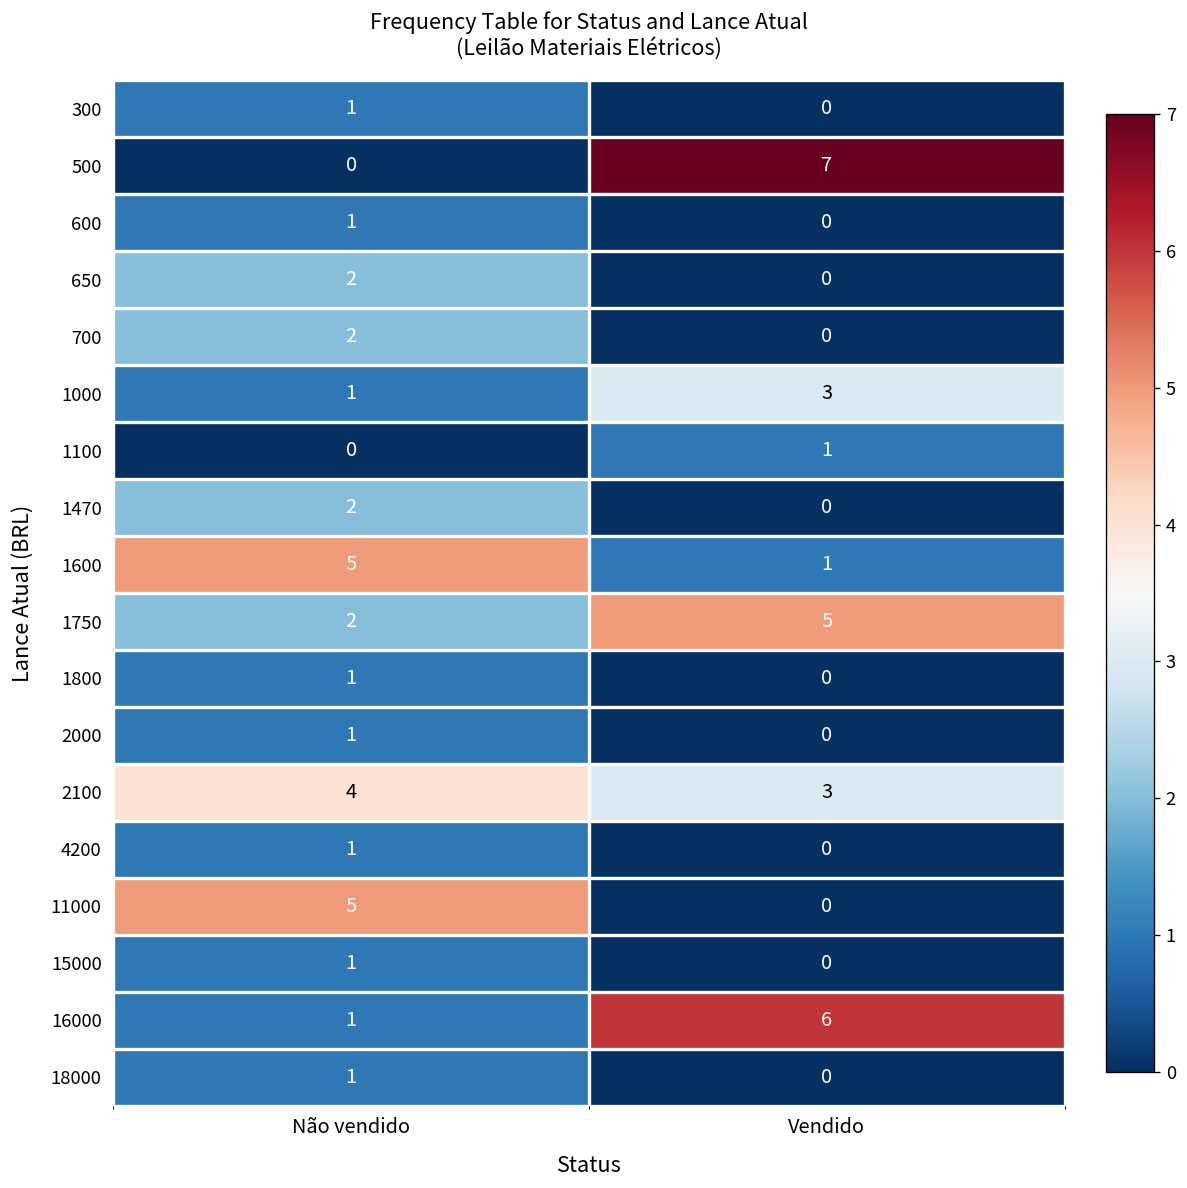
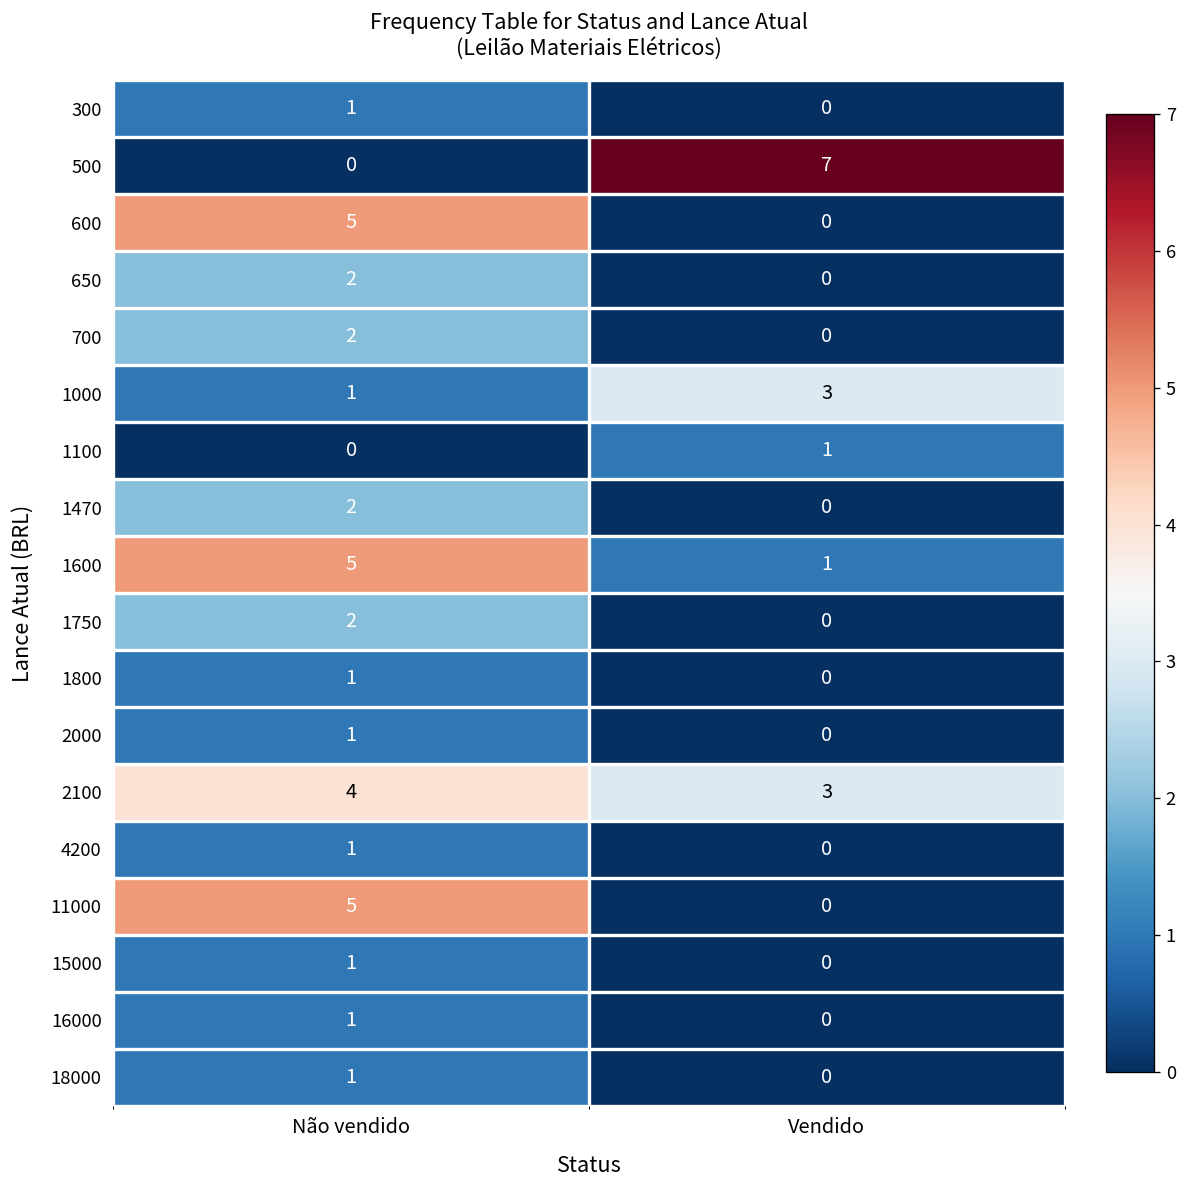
  {
    "300": {
      "Não vendido": 1,
      "Vendido": 0
    },
    "500": {
      "Não vendido": 0,
      "Vendido": 7
    },
    "600": {
-     "Não vendido": 1,
+     "Não vendido": 5,
      "Vendido": 0
    },
    "650": {
      "Não vendido": 2,
      "Vendido": 0
    },
    "700": {
      "Não vendido": 2,
      "Vendido": 0
    },
    "1000": {
      "Não vendido": 1,
      "Vendido": 3
    },
    "1100": {
      "Não vendido": 0,
      "Vendido": 1
    },
    "1470": {
      "Não vendido": 2,
      "Vendido": 0
    },
    "1600": {
      "Não vendido": 5,
      "Vendido": 1
    },
    "1750": {
      "Não vendido": 2,
-     "Vendido": 5
+     "Vendido": 0
    },
    "1800": {
      "Não vendido": 1,
      "Vendido": 0
    },
    "2000": {
      "Não vendido": 1,
      "Vendido": 0
    },
    "2100": {
      "Não vendido": 4,
      "Vendido": 3
    },
    "4200": {
      "Não vendido": 1,
      "Vendido": 0
    },
    "11000": {
      "Não vendido": 5,
      "Vendido": 0
    },
    "15000": {
      "Não vendido": 1,
      "Vendido": 0
    },
    "16000": {
      "Não vendido": 1,
-     "Vendido": 6
+     "Vendido": 0
    },
    "18000": {
      "Não vendido": 1,
      "Vendido": 0
    }
  }
